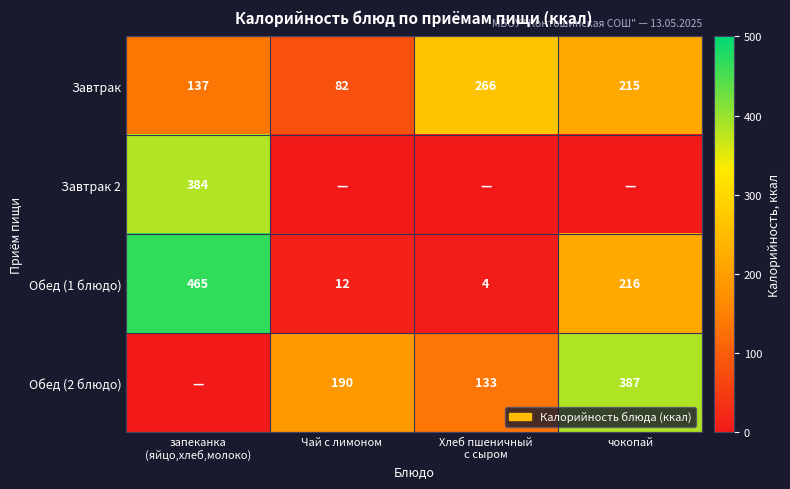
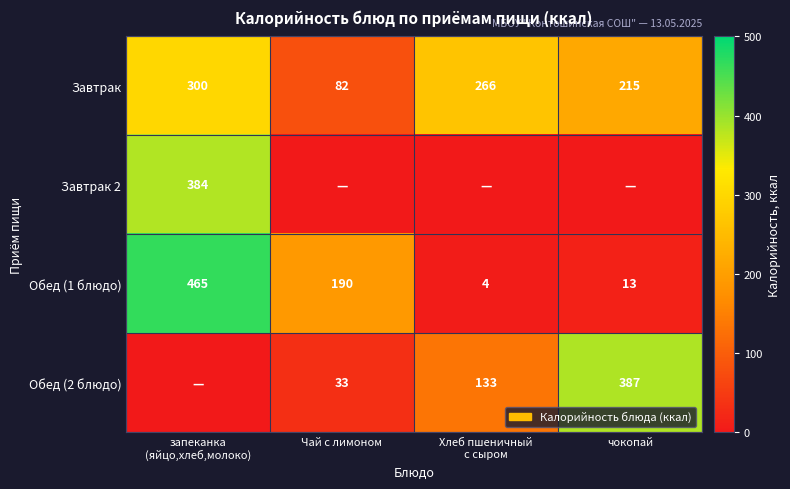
  {
    "Завтрак": {
-     "запеканка (яйцо,хлеб,молоко)": 137,
+     "запеканка (яйцо,хлеб,молоко)": 300,
      "Чай с лимоном": 82,
      "Хлеб пшеничный с сыром": 266,
      "чокопай": 215
    },
    "Завтрак 2": {
      "запеканка (яйцо,хлеб,молоко)": 384
    },
    "Обед (1 блюдо)": {
      "запеканка (яйцо,хлеб,молоко)": 465,
-     "Чай с лимоном": 12,
+     "Чай с лимоном": 190,
      "Хлеб пшеничный с сыром": 4,
-     "чокопай": 216
+     "чокопай": 13
    },
    "Обед (2 блюдо)": {
-     "Чай с лимоном": 190,
+     "Чай с лимоном": 33,
      "Хлеб пшеничный с сыром": 133,
      "чокопай": 387
    }
  }
